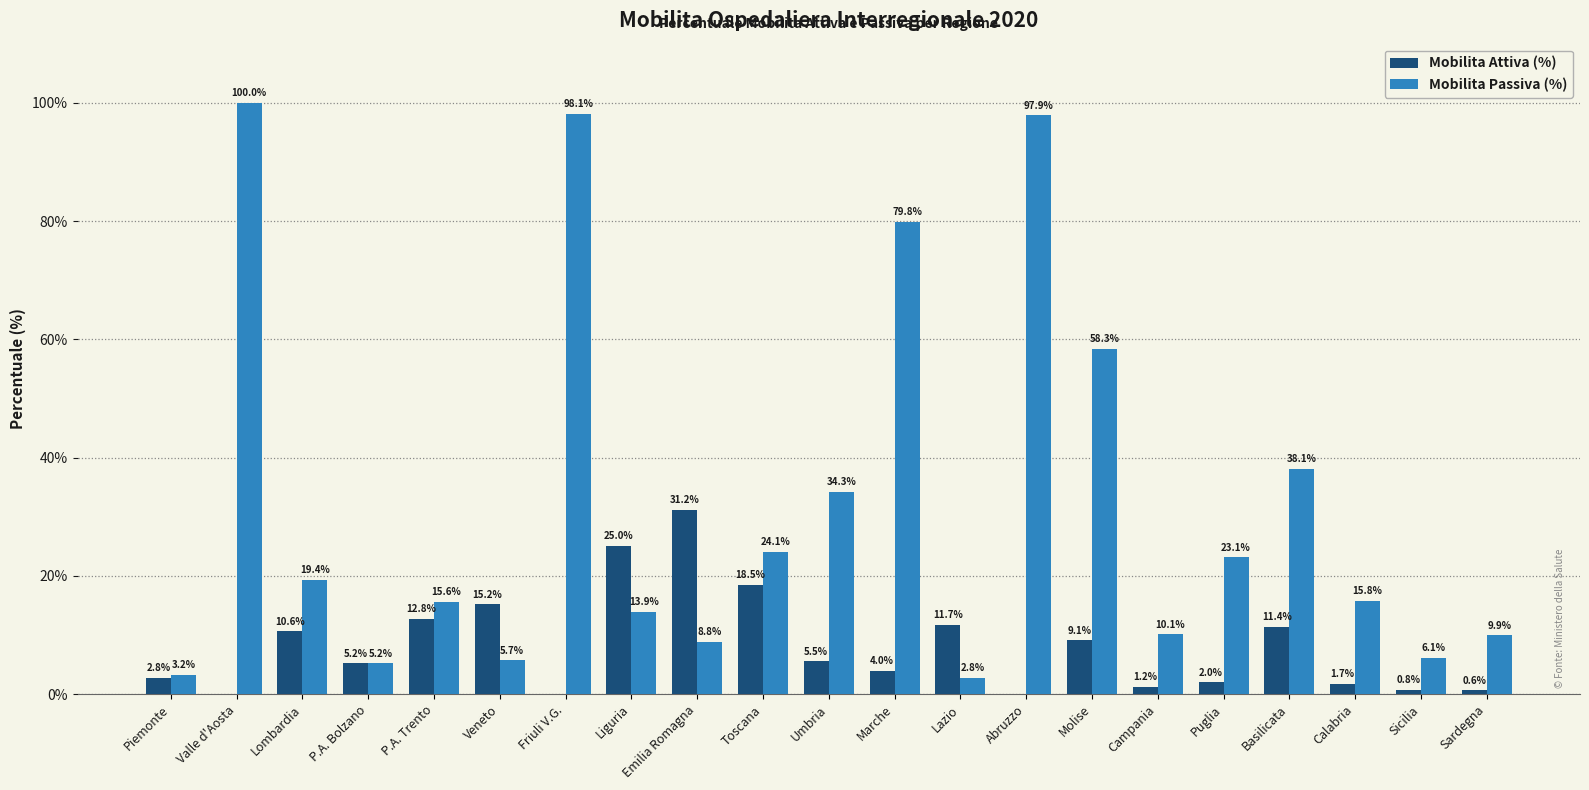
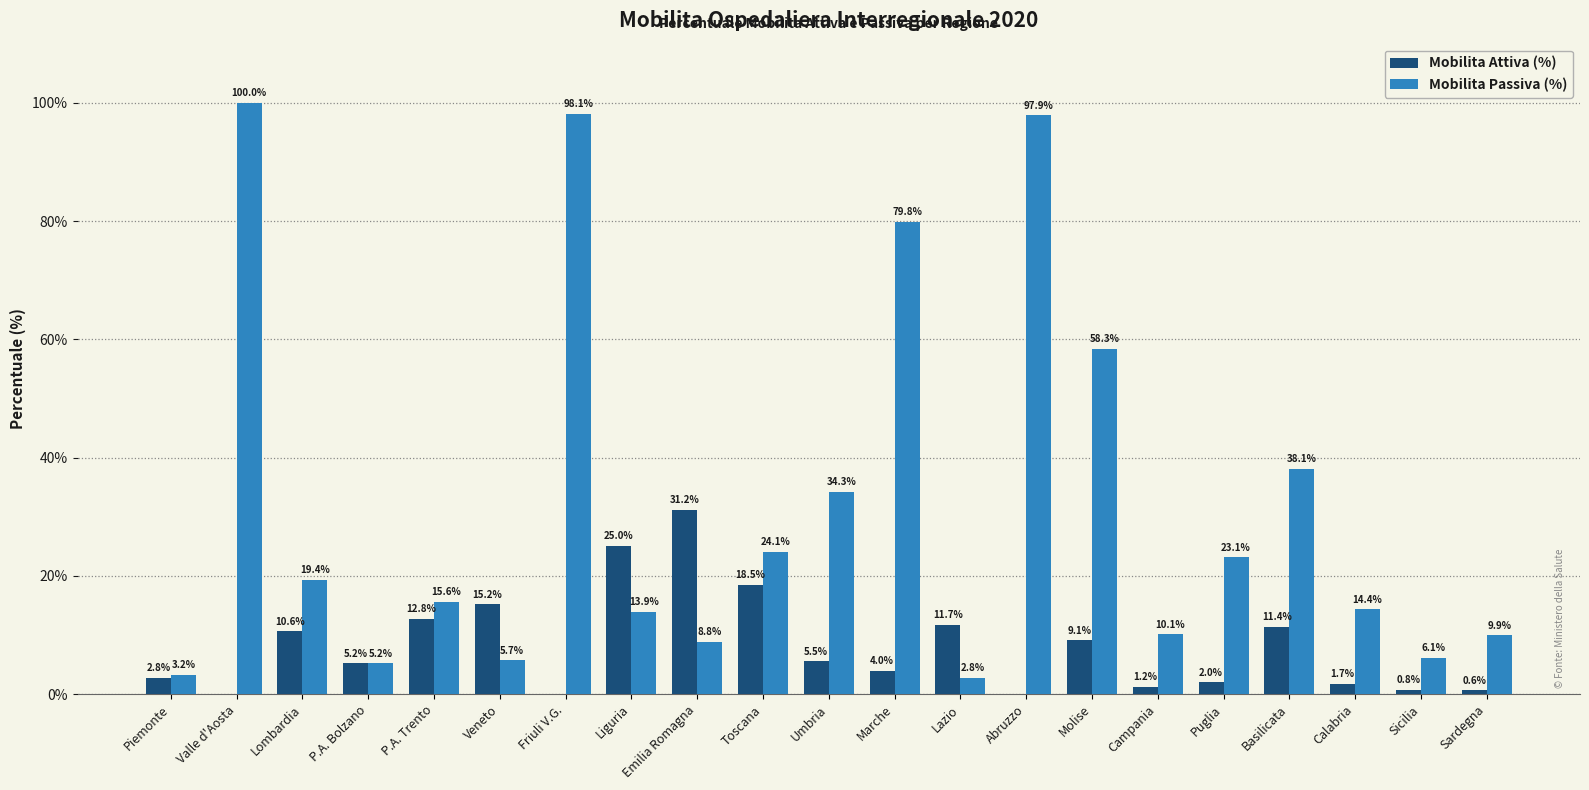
  {
    "Mobilita Attiva (%)": {
      "Piemonte": "2.8%",
      "Lombardia": "10.6%",
      "P.A. Bolzano": "5.2%",
      "P.A. Trento": "12.8%",
      "Veneto": "15.2%",
      "Liguria": "25.0%",
      "Emilia Romagna": "31.2%",
      "Toscana": "18.5%",
      "Umbria": "5.5%",
      "Marche": "4.0%",
      "Lazio": "11.7%",
      "Molise": "9.1%",
      "Campania": "1.2%",
      "Puglia": "2.0%",
      "Basilicata": "11.4%",
      "Calabria": "1.7%",
      "Sicilia": "0.8%",
      "Sardegna": "0.6%"
    },
    "Mobilita Passiva (%)": {
      "Piemonte": "3.2%",
      "Valle d'Aosta": "100.0%",
      "Lombardia": "19.4%",
      "P.A. Bolzano": "5.2%",
      "P.A. Trento": "15.6%",
      "Veneto": "5.7%",
      "Friuli V.G.": "98.1%",
      "Liguria": "13.9%",
      "Emilia Romagna": "8.8%",
      "Toscana": "24.1%",
      "Umbria": "34.3%",
      "Marche": "79.8%",
      "Lazio": "2.8%",
      "Abruzzo": "97.9%",
      "Molise": "58.3%",
      "Campania": "10.1%",
      "Puglia": "23.1%",
      "Basilicata": "38.1%",
-     "Calabria": "15.8%",
+     "Calabria": "14.4%",
      "Sicilia": "6.1%",
      "Sardegna": "9.9%"
    }
  }
